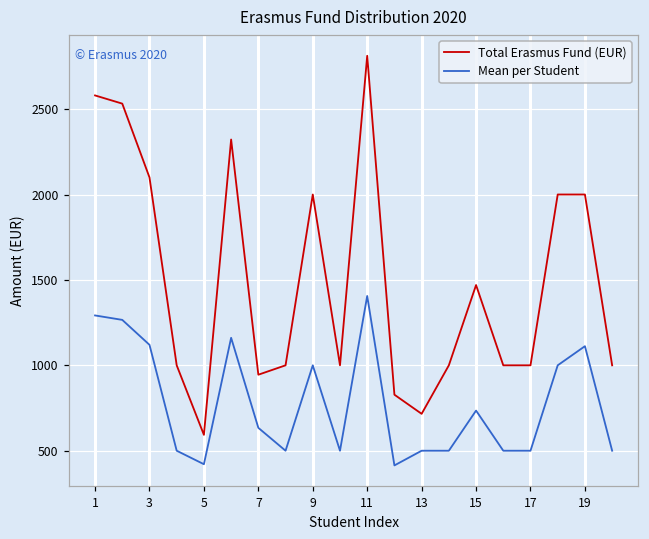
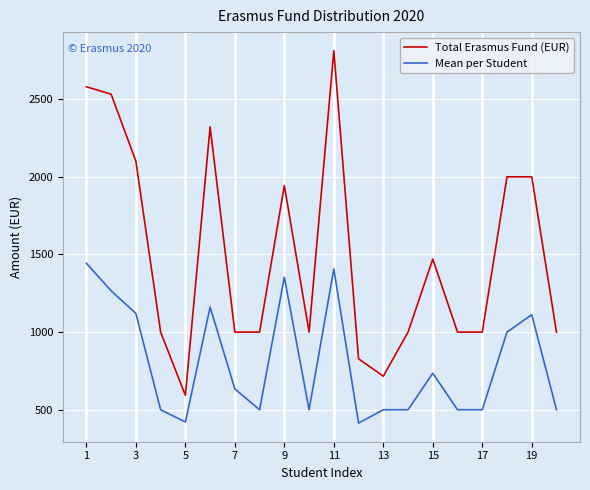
  {
    "Total Erasmus Fund (EUR)": {
      "1": 2580,
      "3": 2100,
      "5": 590,
-     "7": 950,
-     "9": 2000,
+     "7": 1000,
+     "9": 1940,
      "11": 2810,
      "13": 720,
      "15": 1470,
      "17": 1000,
      "19": 2000
    },
    "Mean per Student": {
-     "1": 1290,
+     "1": 1440,
      "3": 1120,
      "5": 420,
      "7": 630,
-     "9": 1000,
+     "9": 1350,
      "11": 1410,
      "13": 500,
      "15": 740,
      "17": 500,
      "19": 1110
    }
  }
